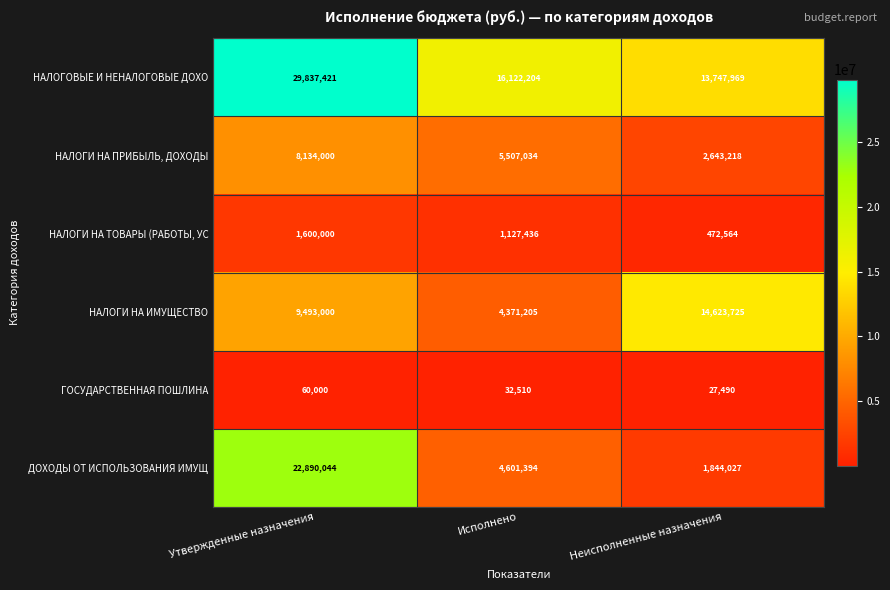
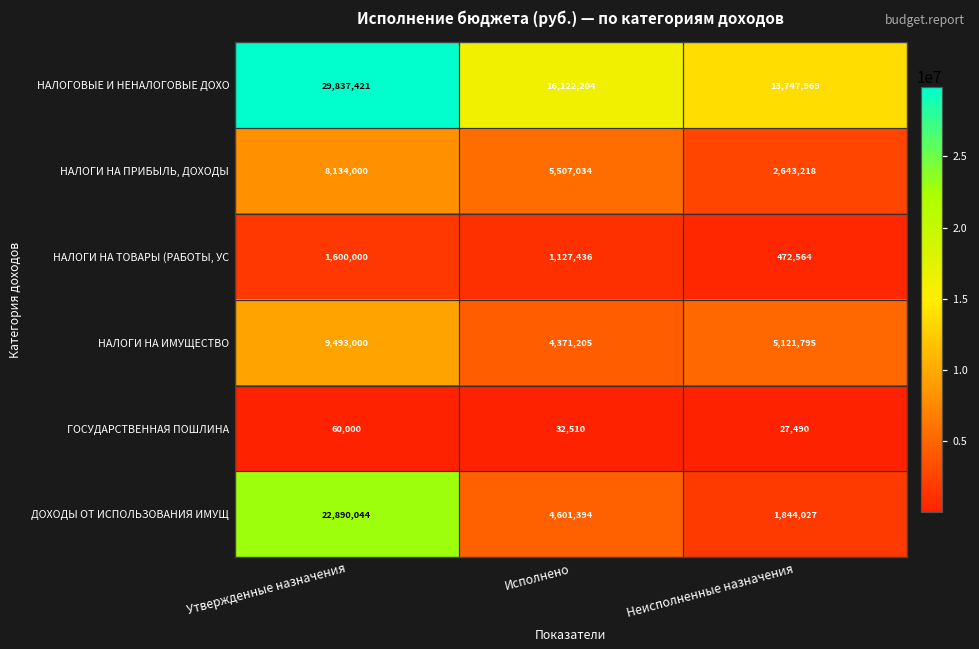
  {
    "НАЛОГОВЫЕ И НЕНАЛОГОВЫЕ ДОХО": {
      "Утвержденные назначения": "29,837,421",
      "Исполнено": "16,122,204",
      "Неисполненные назначения": "13,747,969"
    },
    "НАЛОГИ НА ПРИБЫЛЬ, ДОХОДЫ": {
      "Утвержденные назначения": "8,134,000",
      "Исполнено": "5,507,034",
      "Неисполненные назначения": "2,643,218"
    },
    "НАЛОГИ НА ТОВАРЫ (РАБОТЫ, УС": {
      "Утвержденные назначения": "1,600,000",
      "Исполнено": "1,127,436",
      "Неисполненные назначения": "472,564"
    },
    "НАЛОГИ НА ИМУЩЕСТВО": {
      "Утвержденные назначения": "9,493,000",
      "Исполнено": "4,371,205",
-     "Неисполненные назначения": "14,623,725"
+     "Неисполненные назначения": "5,121,795"
    },
    "ГОСУДАРСТВЕННАЯ ПОШЛИНА": {
      "Утвержденные назначения": "60,000",
      "Исполнено": "32,510",
      "Неисполненные назначения": "27,490"
    },
    "ДОХОДЫ ОТ ИСПОЛЬЗОВАНИЯ ИМУЩ": {
      "Утвержденные назначения": "22,890,044",
      "Исполнено": "4,601,394",
      "Неисполненные назначения": "1,844,027"
    }
  }
